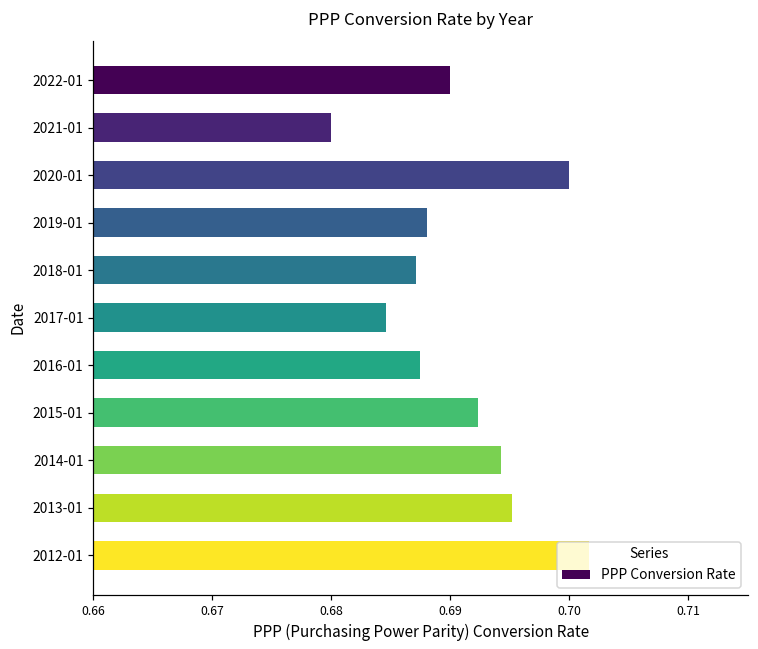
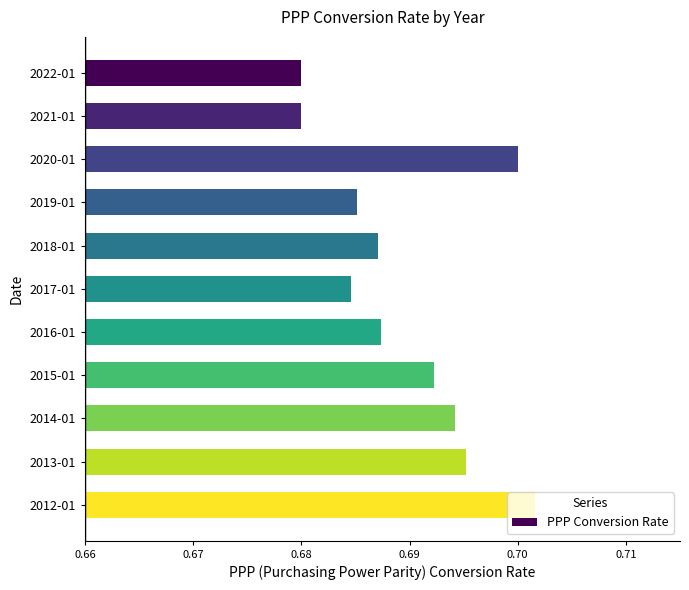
  {
-   "2022-01": 0.69,
+   "2022-01": 0.68,
    "2021-01": 0.6800,
    "2020-01": 0.7000,
-   "2019-01": 0.6881,
+   "2019-01": 0.6851,
    "2018-01": 0.6871,
    "2017-01": 0.6846,
    "2016-01": 0.6874,
    "2015-01": 0.6923,
    "2014-01": 0.6942,
    "2013-01": 0.6952
  }
